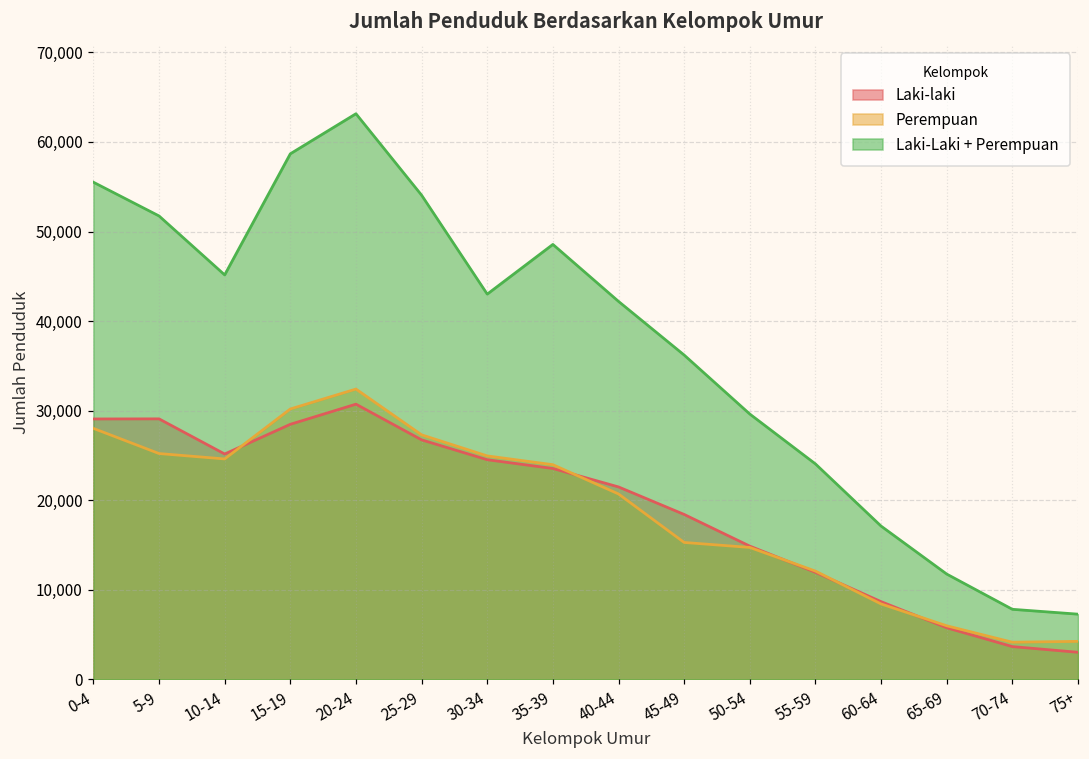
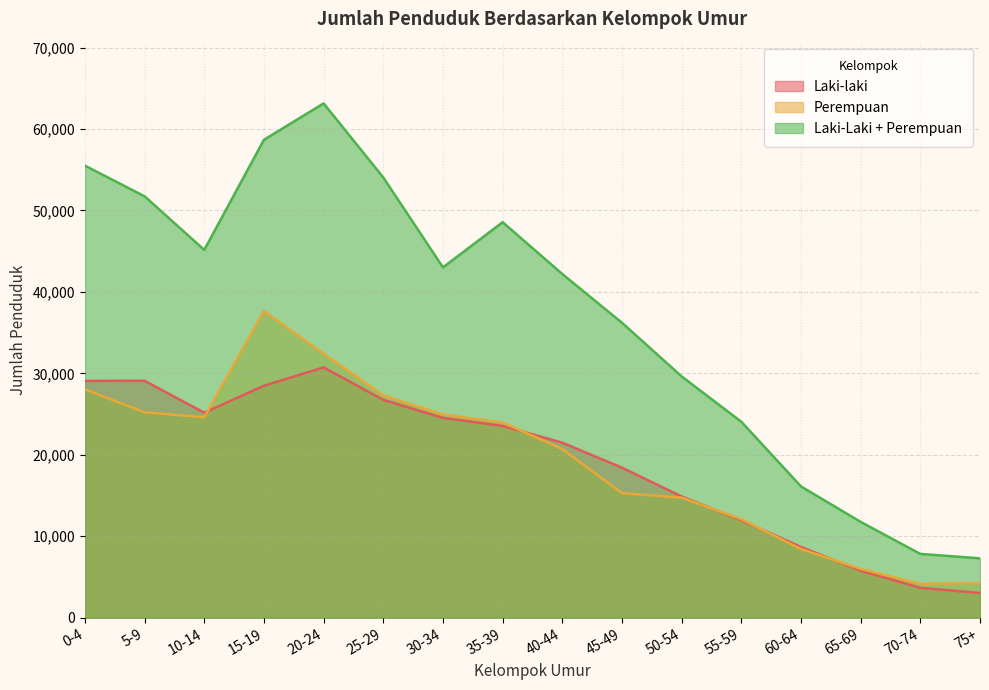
  {
    "Laki-laki": {
      "0-4": "29,000",
      "5-9": "29,000",
      "10-14": "25,000",
      "15-19": "28,000",
      "20-24": "31,000",
      "25-29": "27,000",
      "30-34": "25,000",
      "35-39": "24,000",
      "40-44": "21,000",
      "45-49": "18,000",
      "70-74": "4,000",
      "75+": "3,000"
    },
    "Perempuan": {
      "0-4": "28,000",
      "5-9": "25,000",
      "10-14": "25,000",
-     "15-19": "30,000",
+     "15-19": "38,000",
      "20-24": "32,000",
      "25-29": "27,000",
      "30-34": "25,000",
      "35-39": "24,000",
      "40-44": "21,000",
      "45-49": "15,000",
      "70-74": "4,000",
      "75+": "4,000"
    },
    "Laki-Laki + Perempuan": {
      "0-4": "56,000",
      "5-9": "52,000",
      "10-14": "45,000",
      "15-19": "59,000",
      "20-24": "63,000",
      "25-29": "54,000",
      "30-34": "43,000",
      "35-39": "49,000",
      "40-44": "42,000",
      "45-49": "36,000",
      "50-54": "30,000",
      "55-59": "24,000",
-     "60-64": "17,000",
+     "60-64": "16,000",
      "65-69": "12,000",
      "70-74": "8,000",
      "75+": "7,000"
    }
  }
